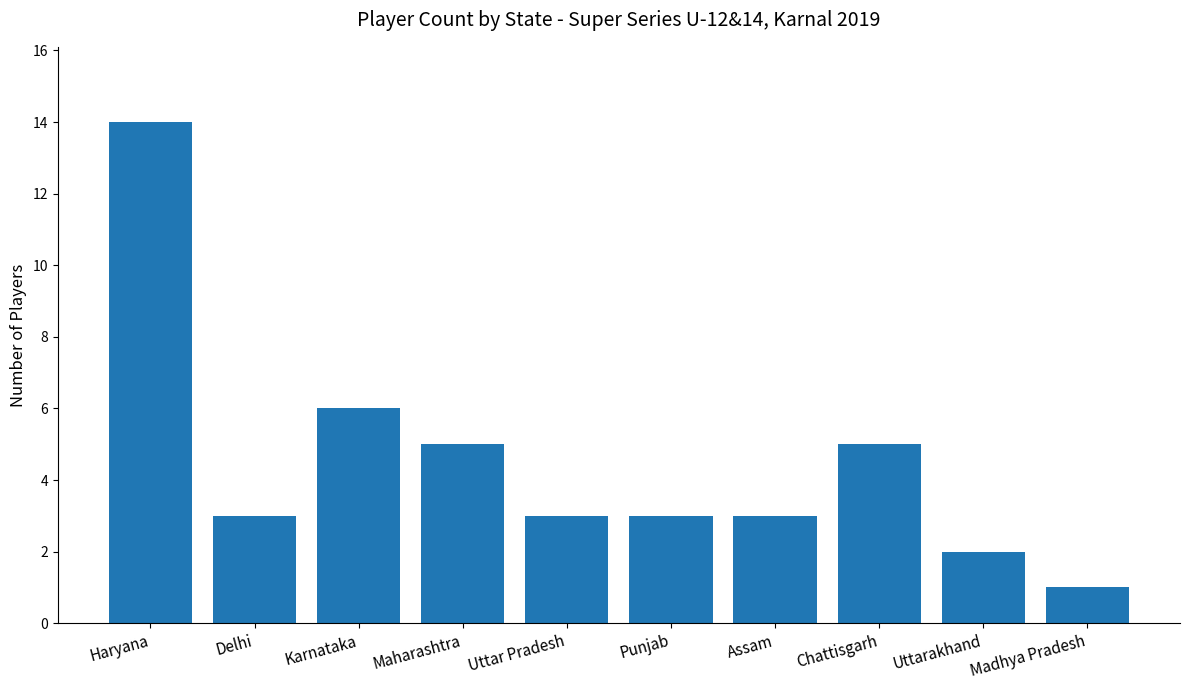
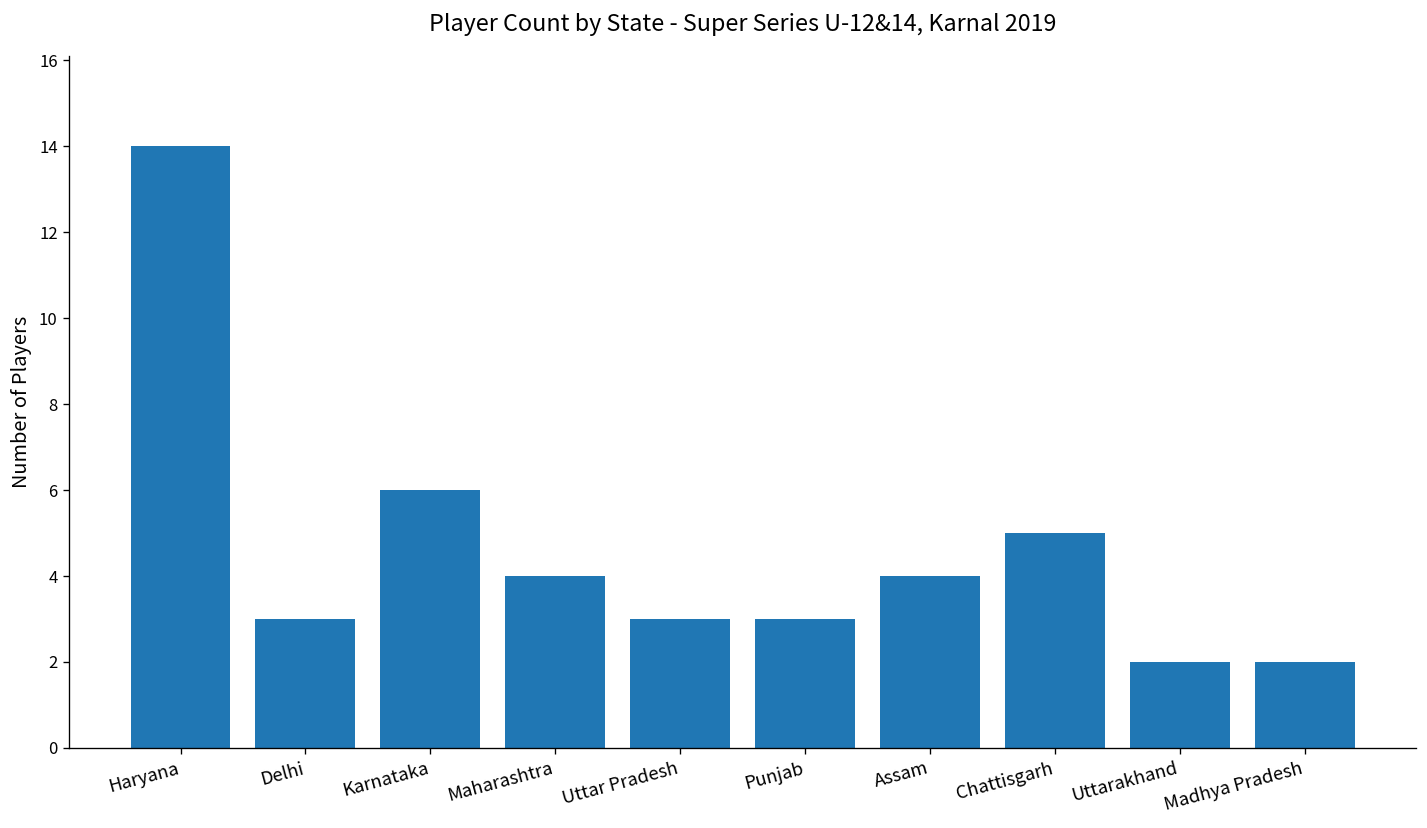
  {
    "Haryana": 14,
    "Delhi": 3,
    "Karnataka": 6,
-   "Maharashtra": 5,
+   "Maharashtra": 4,
    "Uttar Pradesh": 3,
    "Punjab": 3,
-   "Assam": 3,
+   "Assam": 4,
    "Chattisgarh": 5,
    "Uttarakhand": 2,
-   "Madhya Pradesh": 1
+   "Madhya Pradesh": 2
  }
